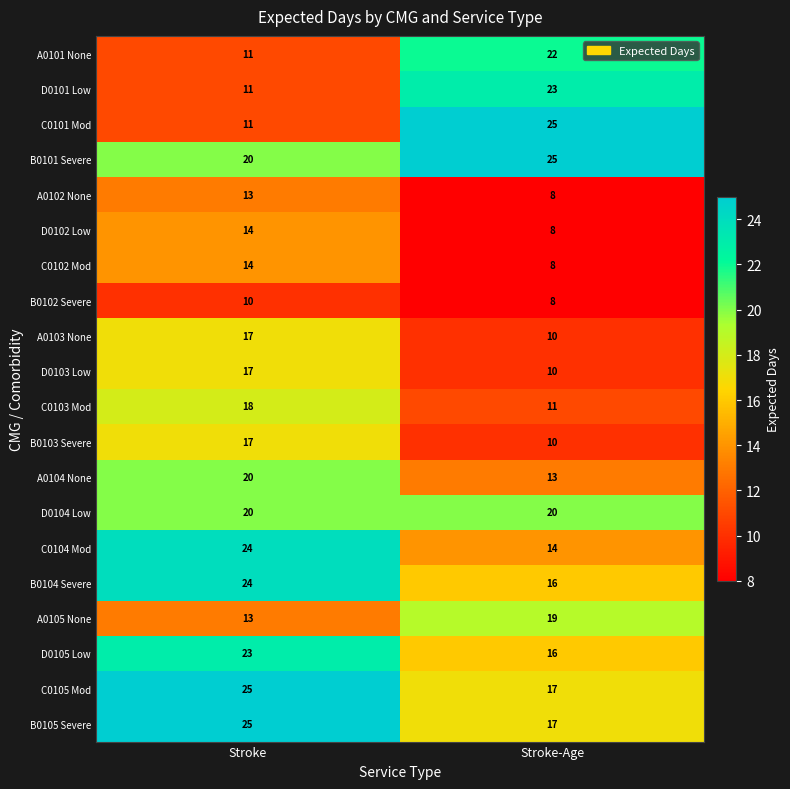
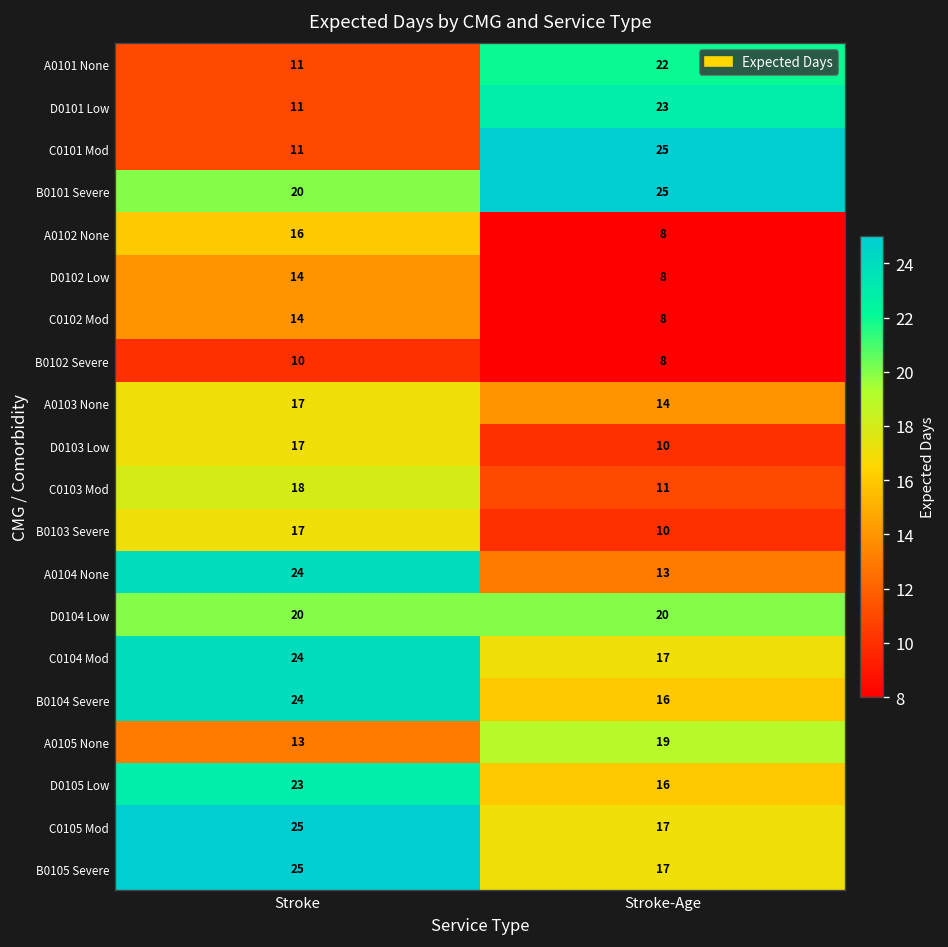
  {
    "A0101 None": {
      "Stroke": 11,
      "Stroke-Age": 22
    },
    "D0101 Low": {
      "Stroke": 11,
      "Stroke-Age": 23
    },
    "C0101 Mod": {
      "Stroke": 11,
      "Stroke-Age": 25
    },
    "B0101 Severe": {
      "Stroke": 20,
      "Stroke-Age": 25
    },
    "A0102 None": {
-     "Stroke": 13,
+     "Stroke": 16,
      "Stroke-Age": 8
    },
    "D0102 Low": {
      "Stroke": 14,
      "Stroke-Age": 8
    },
    "C0102 Mod": {
      "Stroke": 14,
      "Stroke-Age": 8
    },
    "B0102 Severe": {
      "Stroke": 10,
      "Stroke-Age": 8
    },
    "A0103 None": {
      "Stroke": 17,
-     "Stroke-Age": 10
+     "Stroke-Age": 14
    },
    "D0103 Low": {
      "Stroke": 17,
      "Stroke-Age": 10
    },
    "C0103 Mod": {
      "Stroke": 18,
      "Stroke-Age": 11
    },
    "B0103 Severe": {
      "Stroke": 17,
      "Stroke-Age": 10
    },
    "A0104 None": {
-     "Stroke": 20,
+     "Stroke": 24,
      "Stroke-Age": 13
    },
    "D0104 Low": {
      "Stroke": 20,
      "Stroke-Age": 20
    },
    "C0104 Mod": {
      "Stroke": 24,
-     "Stroke-Age": 14
+     "Stroke-Age": 17
    },
    "B0104 Severe": {
      "Stroke": 24,
      "Stroke-Age": 16
    },
    "A0105 None": {
      "Stroke": 13,
      "Stroke-Age": 19
    },
    "D0105 Low": {
      "Stroke": 23,
      "Stroke-Age": 16
    },
    "C0105 Mod": {
      "Stroke": 25,
      "Stroke-Age": 17
    },
    "B0105 Severe": {
      "Stroke": 25,
      "Stroke-Age": 17
    }
  }
